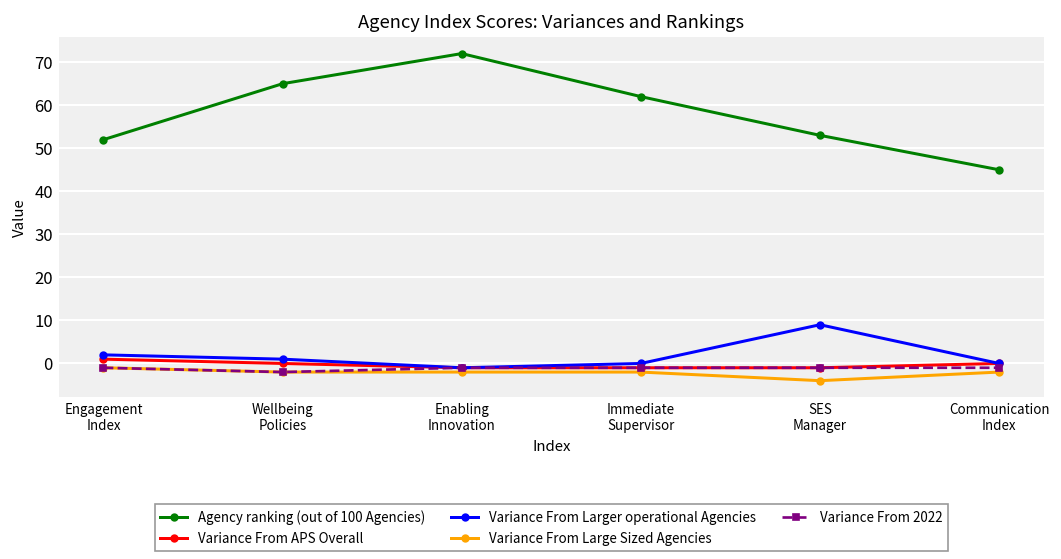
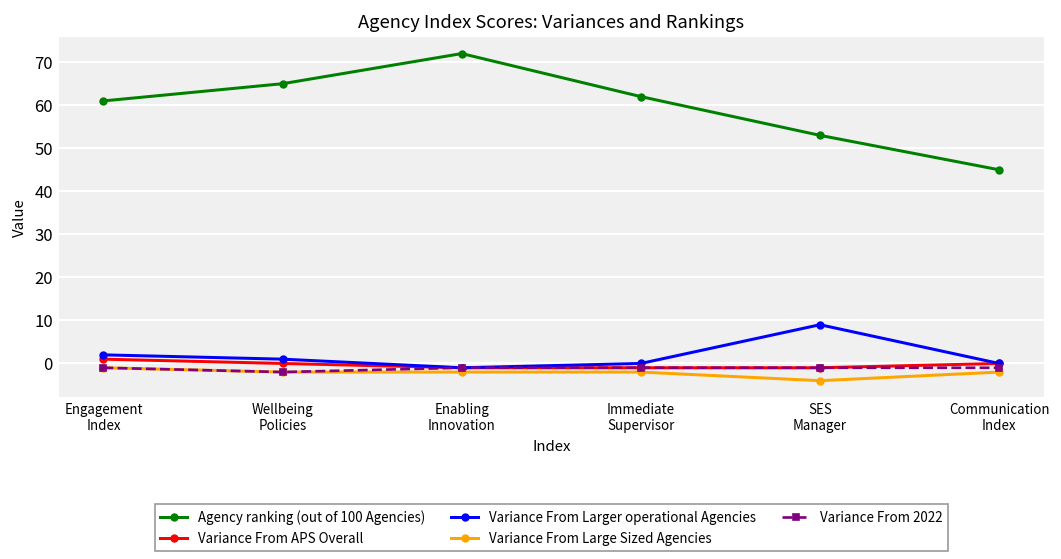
  {
    "Agency ranking (out of 100 Agencies)": {
-     "Engagement Index": 52,
+     "Engagement Index": 61,
      "Wellbeing Policies": 65,
      "Enabling Innovation": 72,
      "Immediate Supervisor": 62,
      "SES Manager": 53,
      "Communication Index": 45
    },
    "Variance From APS Overall": {
      "Engagement Index": 1,
      "Wellbeing Policies": 0
    },
    "Variance From Larger operational Agencies": {
      "Engagement Index": 2,
      "Wellbeing Policies": 1,
      "Immediate Supervisor": 0,
      "SES Manager": 9
    },
    "Variance From Large Sized Agencies": {
      "Enabling Innovation": -2,
      "Immediate Supervisor": -2,
      "SES Manager": -4,
      "Communication Index": -2
    },
    "Variance From 2022": {
      "Communication Index": -1
    }
  }
